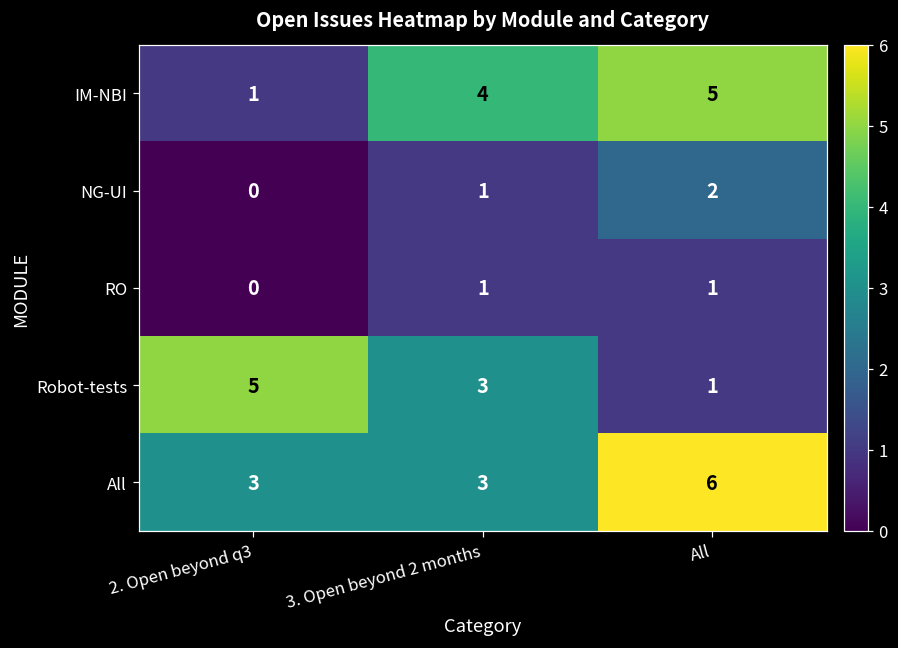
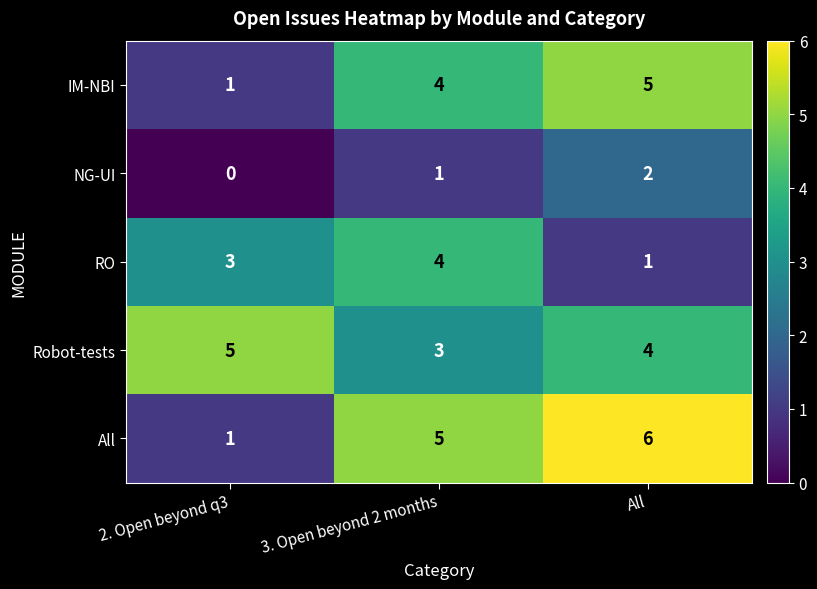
  {
    "IM-NBI": {
      "2. Open beyond q3": 1,
      "3. Open beyond 2 months": 4,
      "All": 5
    },
    "NG-UI": {
      "2. Open beyond q3": 0,
      "3. Open beyond 2 months": 1,
      "All": 2
    },
    "RO": {
-     "2. Open beyond q3": 0,
-     "3. Open beyond 2 months": 1,
+     "2. Open beyond q3": 3,
+     "3. Open beyond 2 months": 4,
      "All": 1
    },
    "Robot-tests": {
      "2. Open beyond q3": 5,
      "3. Open beyond 2 months": 3,
-     "All": 1
+     "All": 4
    },
    "All": {
-     "2. Open beyond q3": 3,
-     "3. Open beyond 2 months": 3,
+     "2. Open beyond q3": 1,
+     "3. Open beyond 2 months": 5,
      "All": 6
    }
  }
